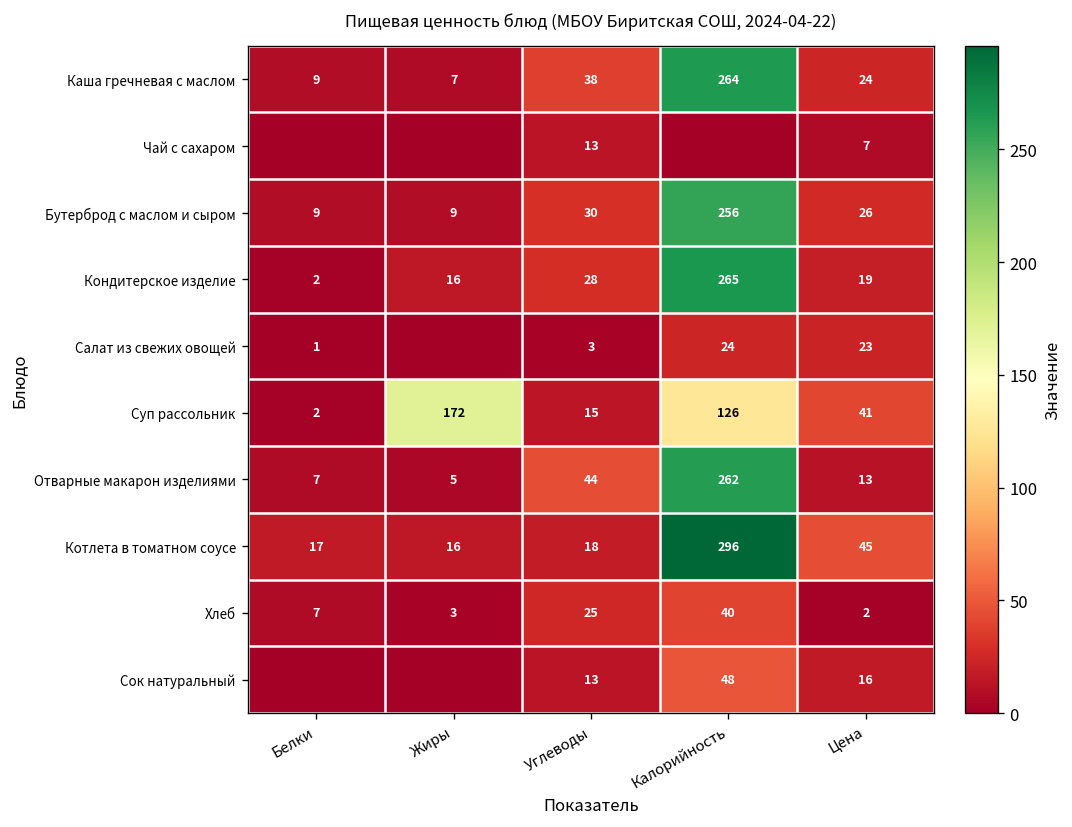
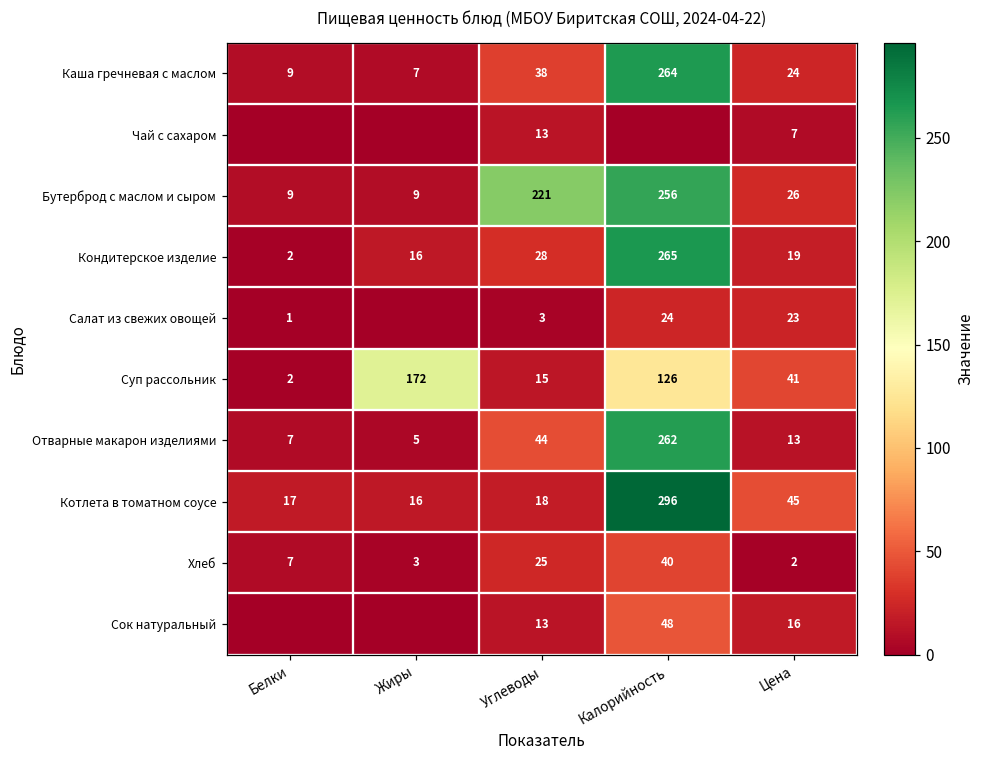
  {
    "Каша гречневая с маслом": {
      "Белки": 9,
      "Жиры": 7,
      "Углеводы": 38,
      "Калорийность": 264,
      "Цена": 24
    },
    "Чай с сахаром": {
      "Углеводы": 13,
      "Цена": 7
    },
    "Бутерброд с маслом и сыром": {
      "Белки": 9,
      "Жиры": 9,
-     "Углеводы": 30,
+     "Углеводы": 221,
      "Калорийность": 256,
      "Цена": 26
    },
    "Кондитерское изделие": {
      "Белки": 2,
      "Жиры": 16,
      "Углеводы": 28,
      "Калорийность": 265,
      "Цена": 19
    },
    "Салат из свежих овощей": {
      "Белки": 1,
      "Углеводы": 3,
      "Калорийность": 24,
      "Цена": 23
    },
    "Суп рассольник": {
      "Белки": 2,
      "Жиры": 172,
      "Углеводы": 15,
      "Калорийность": 126,
      "Цена": 41
    },
    "Отварные макарон изделиями": {
      "Белки": 7,
      "Жиры": 5,
      "Углеводы": 44,
      "Калорийность": 262,
      "Цена": 13
    },
    "Котлета в томатном соусе": {
      "Белки": 17,
      "Жиры": 16,
      "Углеводы": 18,
      "Калорийность": 296,
      "Цена": 45
    },
    "Хлеб": {
      "Белки": 7,
      "Жиры": 3,
      "Углеводы": 25,
      "Калорийность": 40,
      "Цена": 2
    },
    "Сок натуральный": {
      "Углеводы": 13,
      "Калорийность": 48,
      "Цена": 16
    }
  }
